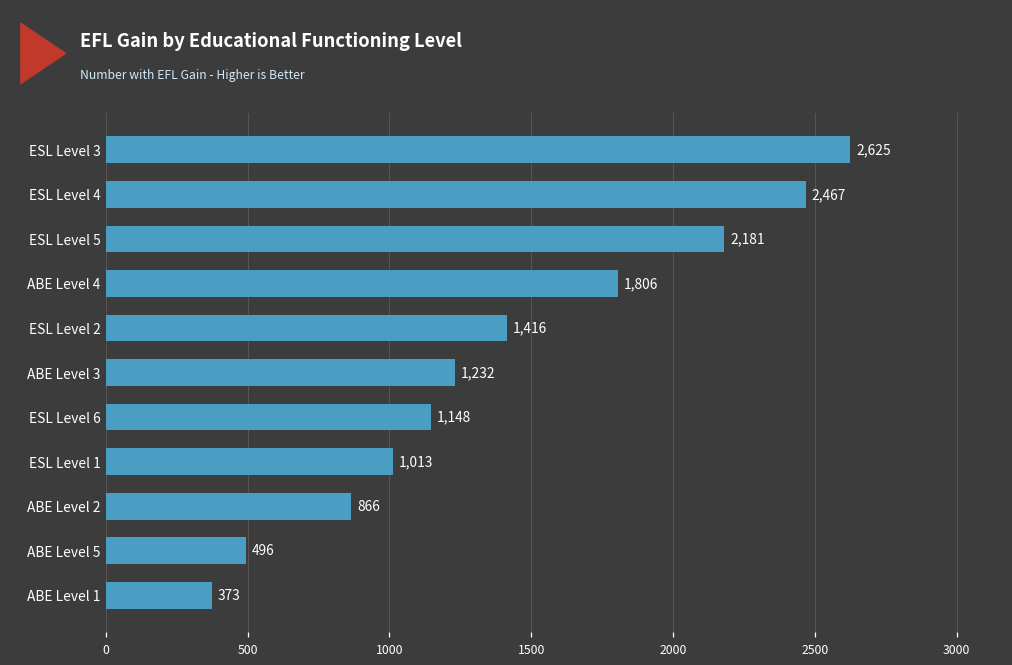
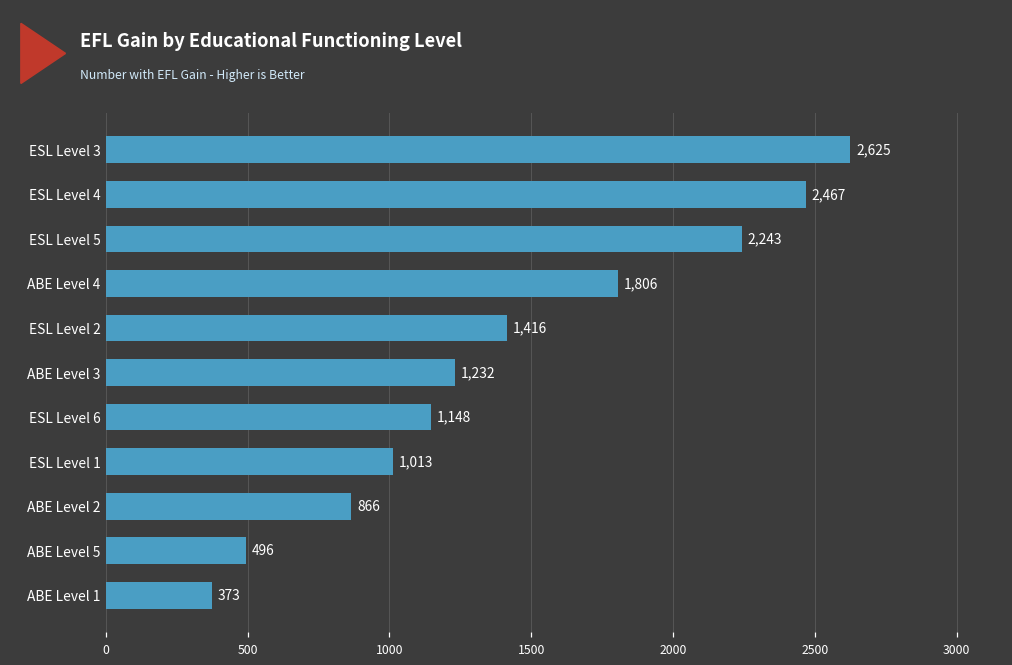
  {
    "ESL Level 3": "2,625",
    "ESL Level 4": "2,467",
-   "ESL Level 5": "2,181",
+   "ESL Level 5": "2,243",
    "ABE Level 4": "1,806",
    "ESL Level 2": "1,416",
    "ABE Level 3": "1,232",
    "ESL Level 6": "1,148",
    "ESL Level 1": "1,013",
    "ABE Level 2": "866",
    "ABE Level 5": "496",
    "ABE Level 1": "373"
  }
